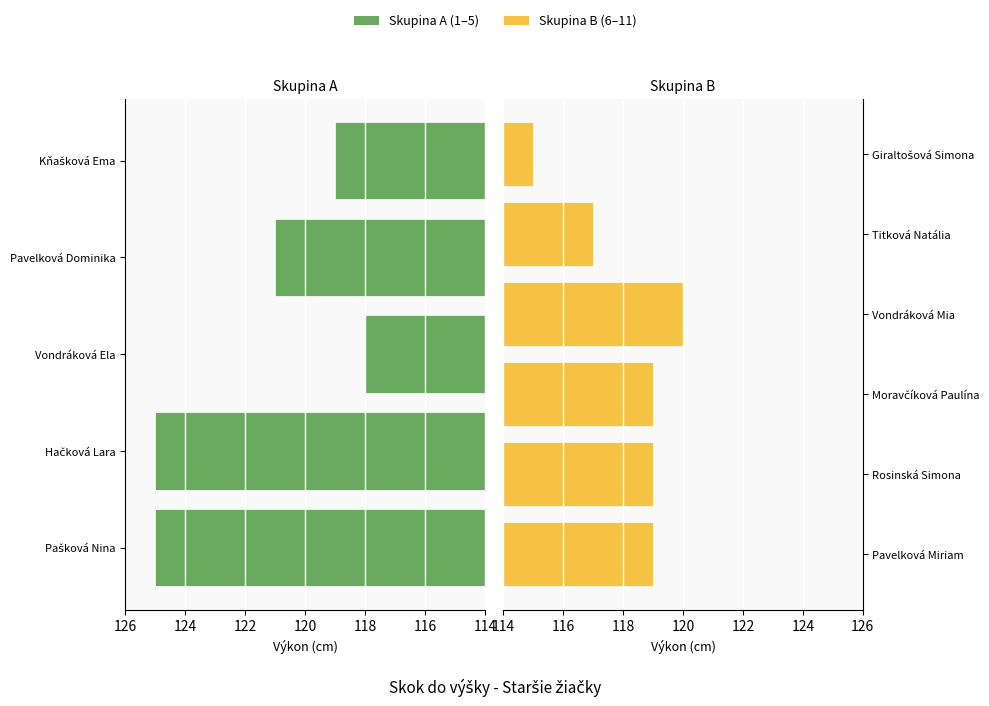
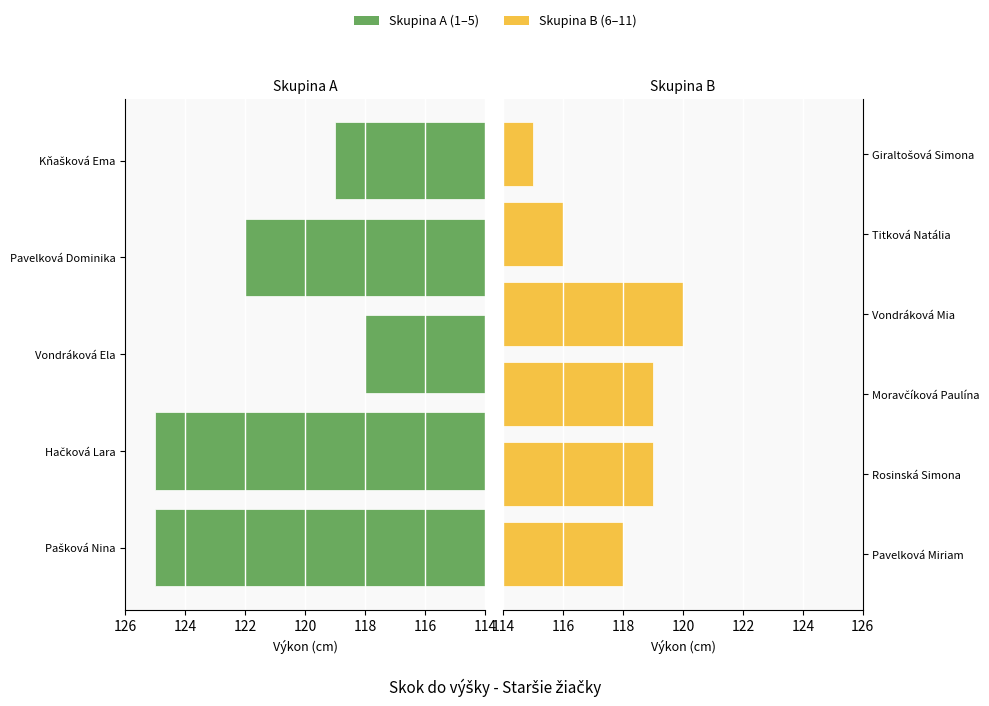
  {
    "Skupina A": {
      "Kňašková Ema": 119,
-     "Pavelková Dominika": 121,
+     "Pavelková Dominika": 122,
      "Vondráková Ela": 118,
      "Hačková Lara": 125,
      "Pašková Nina": 125
    },
    "Skupina B": {
      "Giraltošová Simona": 115,
-     "Titková Natália": 117,
+     "Titková Natália": 116,
      "Vondráková Mia": 120,
      "Moravčíková Paulína": 119,
      "Rosinská Simona": 119,
-     "Pavelková Miriam": 119
+     "Pavelková Miriam": 118
    }
  }
